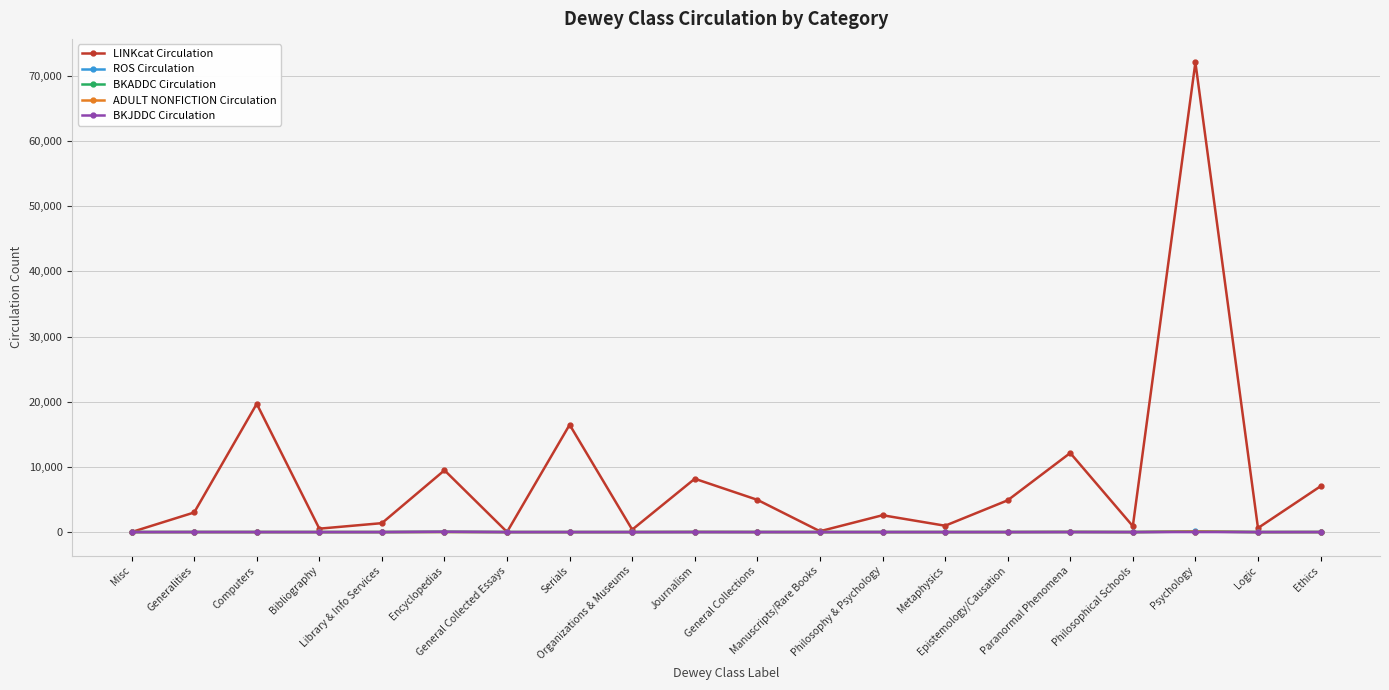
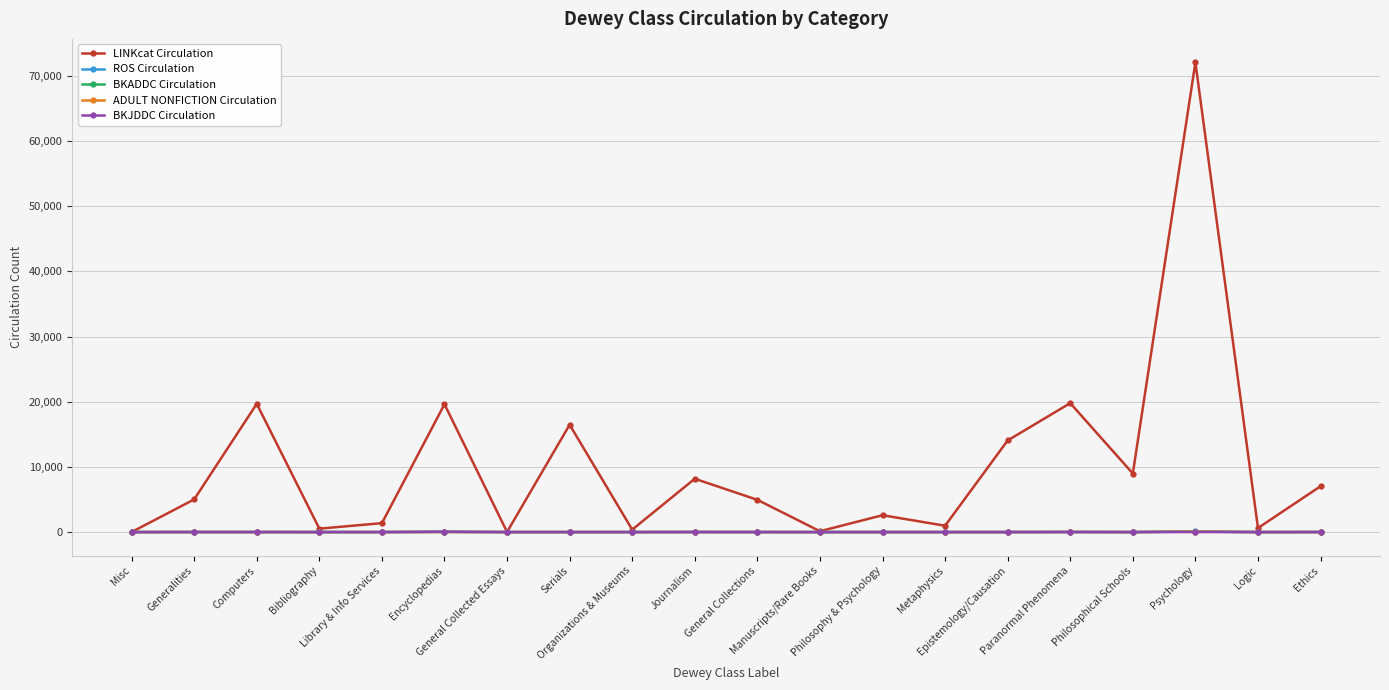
  {
    "LINKcat Circulation": {
-     "Generalities": "3,000",
+     "Generalities": "5,000",
      "Computers": "20,000",
      "Bibliography": "1,000",
      "Library & Info Services": "1,000",
-     "Encyclopedias": "9,000",
+     "Encyclopedias": "20,000",
      "Serials": "16,000",
      "Journalism": "8,000",
      "General Collections": "5,000",
      "Philosophy & Psychology": "3,000",
      "Metaphysics": "1,000",
-     "Epistemology/Causation": "5,000",
-     "Paranormal Phenomena": "12,000",
-     "Philosophical Schools": "1,000",
+     "Epistemology/Causation": "14,000",
+     "Paranormal Phenomena": "20,000",
+     "Philosophical Schools": "9,000",
      "Psychology": "72,000",
      "Logic": "1,000",
      "Ethics": "7,000"
    },
    "BKJDDC Circulation": {
      "Generalities": "0",
      "Computers": "0",
      "Bibliography": "0",
      "Library & Info Services": "0",
      "Encyclopedias": "0",
      "Serials": "0",
      "Journalism": "0",
      "General Collections": "0",
      "Philosophy & Psychology": "0",
      "Metaphysics": "0",
      "Epistemology/Causation": "0",
      "Paranormal Phenomena": "0",
      "Philosophical Schools": "0",
      "Psychology": "0",
      "Logic": "0",
      "Ethics": "0"
    }
  }
